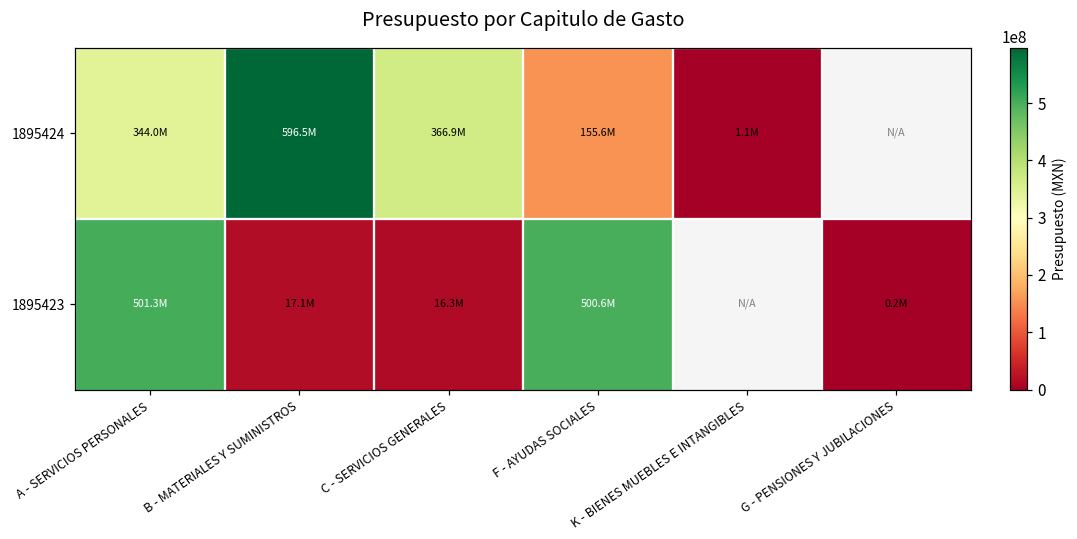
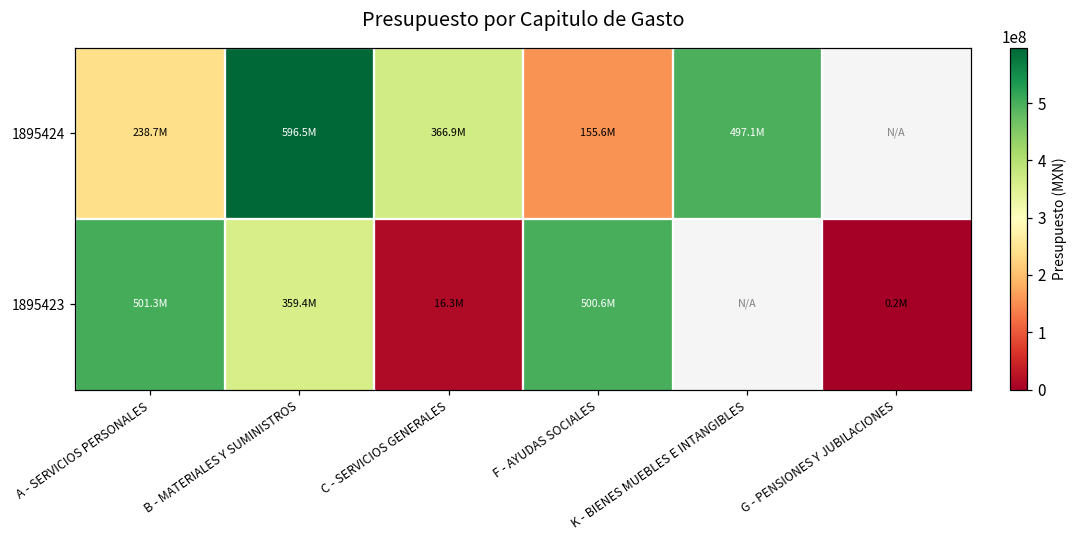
  {
    "1895424": {
-     "A - SERVICIOS PERSONALES": "344.0M",
+     "A - SERVICIOS PERSONALES": "238.7M",
      "B - MATERIALES Y SUMINISTROS": "596.5M",
      "C - SERVICIOS GENERALES": "366.9M",
      "F - AYUDAS SOCIALES": "155.6M",
-     "K - BIENES MUEBLES E INTANGIBLES": "1.1M"
+     "K - BIENES MUEBLES E INTANGIBLES": "497.1M"
    },
    "1895423": {
      "A - SERVICIOS PERSONALES": "501.3M",
-     "B - MATERIALES Y SUMINISTROS": "17.1M",
+     "B - MATERIALES Y SUMINISTROS": "359.4M",
      "C - SERVICIOS GENERALES": "16.3M",
      "F - AYUDAS SOCIALES": "500.6M",
      "G - PENSIONES Y JUBILACIONES": "0.2M"
    }
  }
